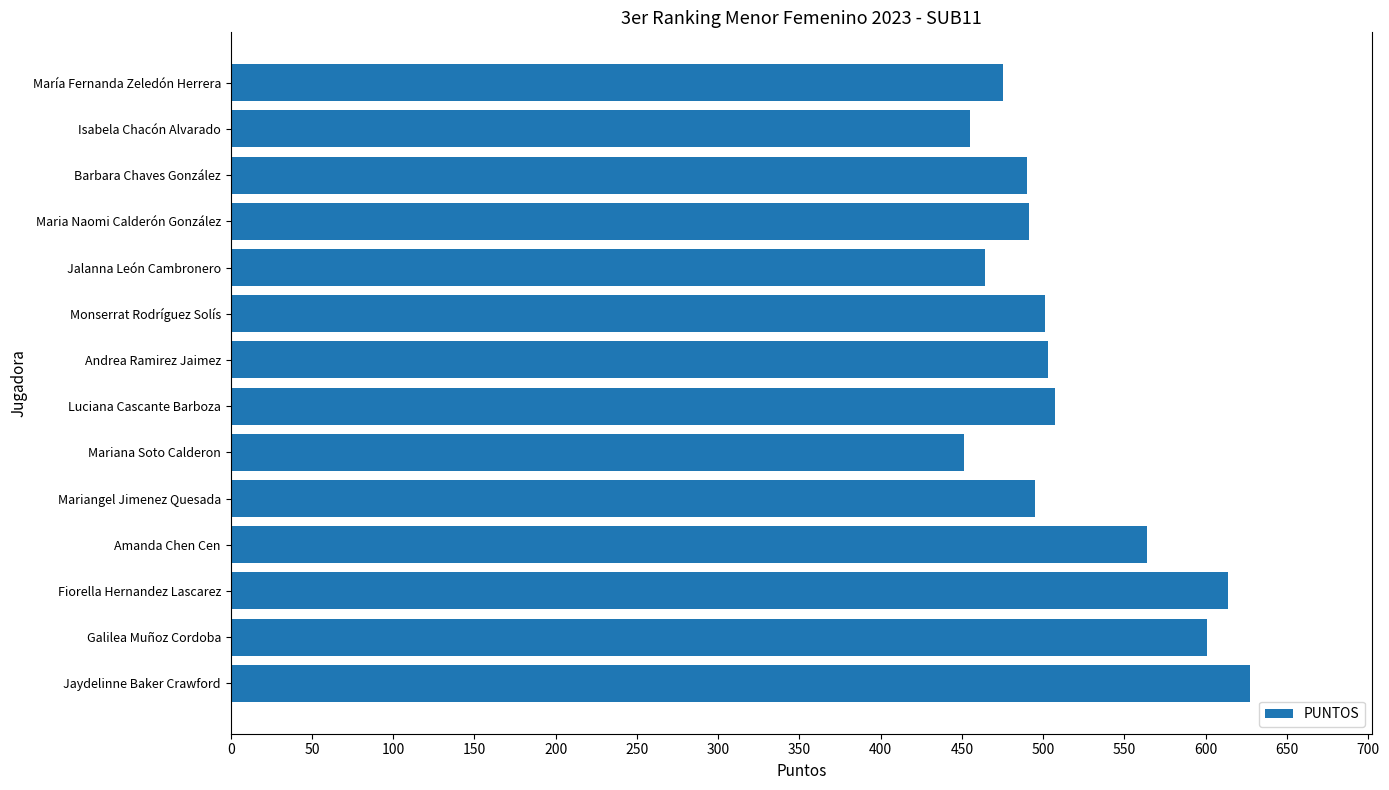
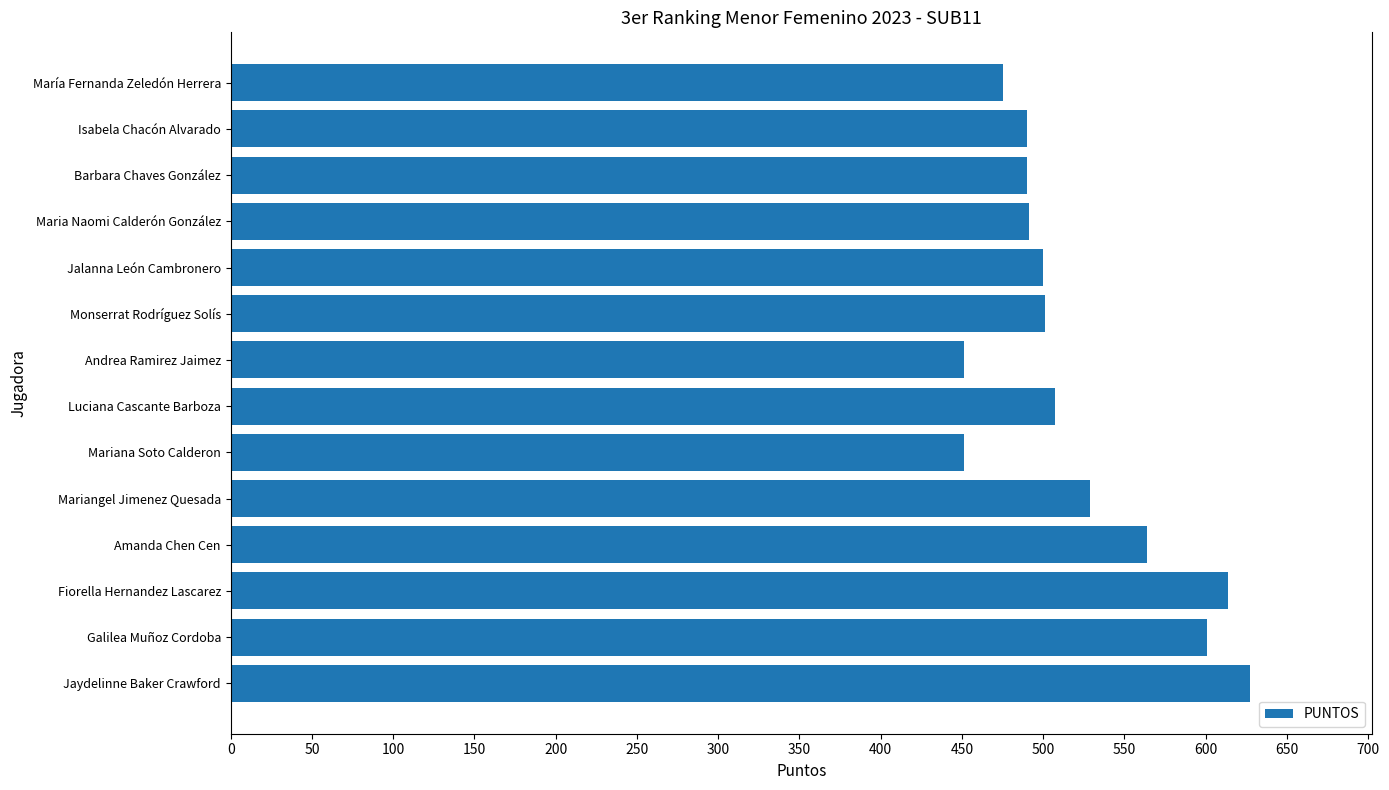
  {
    "María Fernanda Zeledón Herrera": 475,
-   "Isabela Chacón Alvarado": 455,
+   "Isabela Chacón Alvarado": 490,
    "Barbara Chaves González": 490,
    "Maria Naomi Calderón González": 491,
-   "Jalanna León Cambronero": 464,
+   "Jalanna León Cambronero": 500,
    "Monserrat Rodríguez Solís": 501,
-   "Andrea Ramirez Jaimez": 503,
+   "Andrea Ramirez Jaimez": 451,
    "Luciana Cascante Barboza": 507,
    "Mariana Soto Calderon": 451,
-   "Mariangel Jimenez Quesada": 495,
+   "Mariangel Jimenez Quesada": 529,
    "Amanda Chen Cen": 564,
    "Fiorella Hernandez Lascarez": 614,
    "Galilea Muñoz Cordoba": 601,
    "Jaydelinne Baker Crawford": 627
  }
